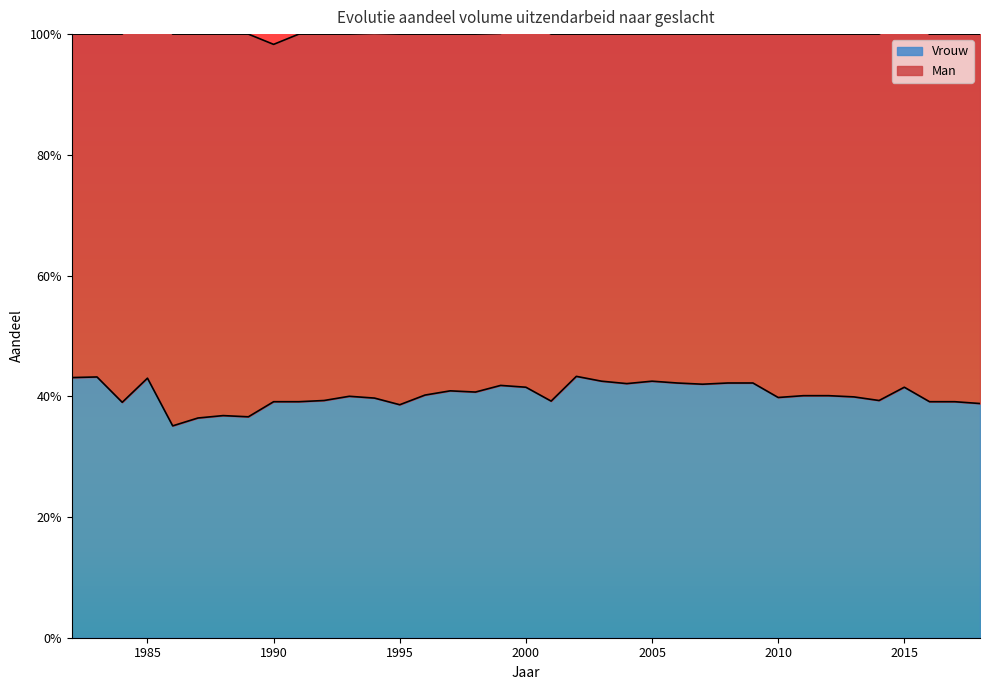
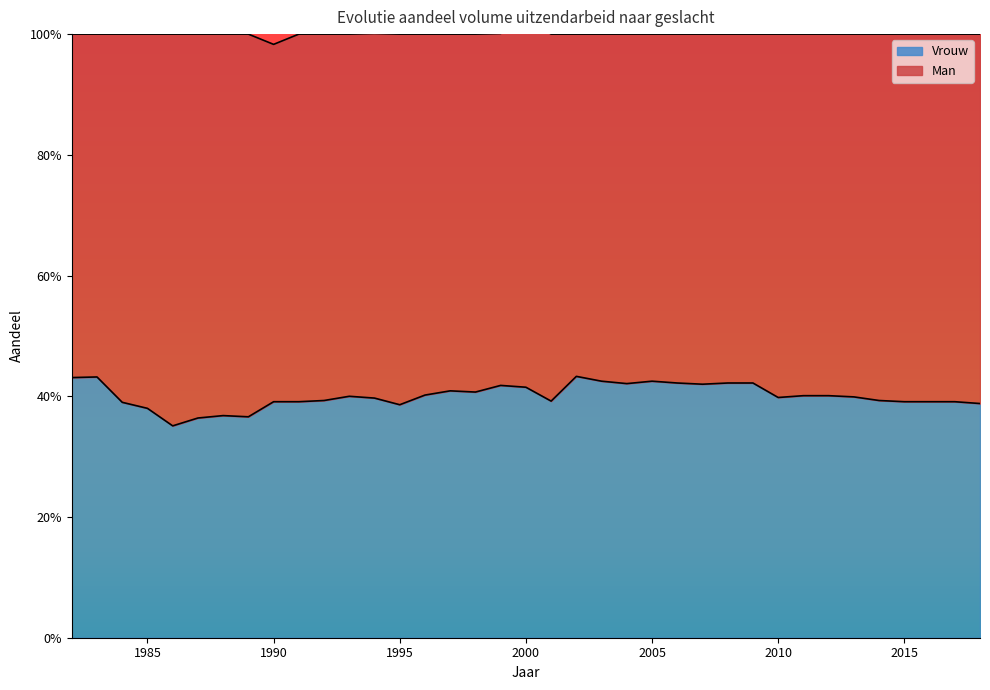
  {
    "Vrouw": {
-     "1985": "43%",
+     "1985": "38%",
      "1990": "39%",
      "1995": "39%",
      "2000": "42%",
      "2005": "43%",
      "2010": "40%",
-     "2015": "42%"
+     "2015": "39%"
    },
    "Man": {
      "1990": "59%",
      "1995": "61%",
      "2005": "57%",
      "2010": "60%"
    }
  }
